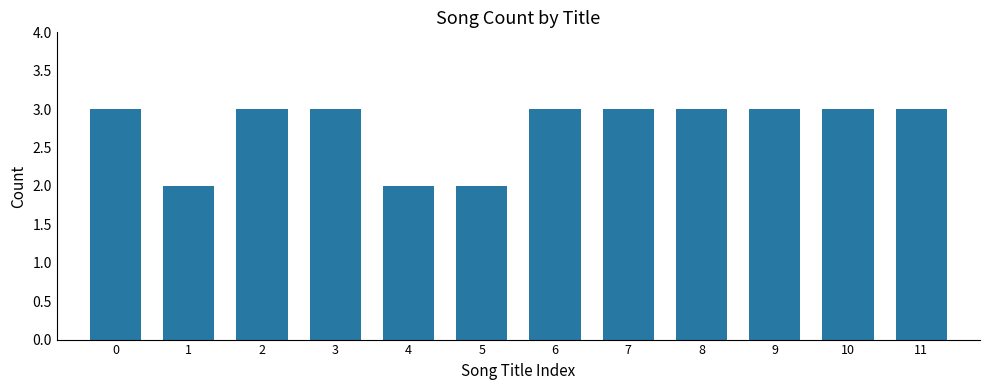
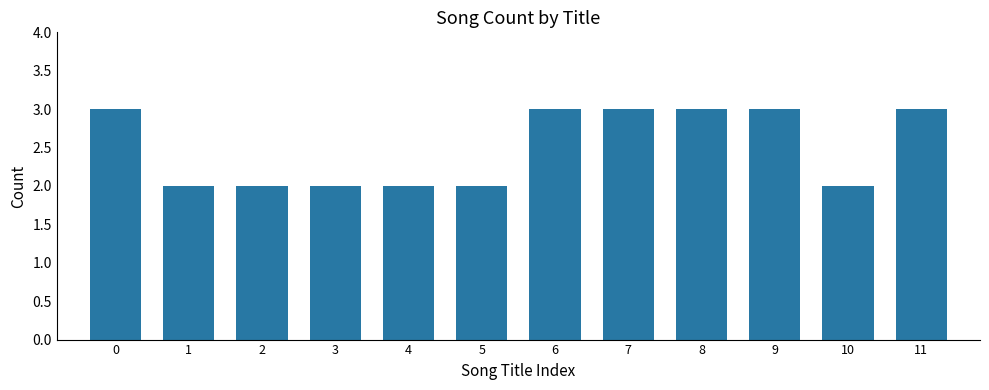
  {
    "0": 3,
    "1": 2,
-   "2": 3,
-   "3": 3,
+   "2": 2,
+   "3": 2,
    "4": 2,
    "5": 2,
    "6": 3,
    "7": 3,
    "8": 3,
    "9": 3,
-   "10": 3,
+   "10": 2,
    "11": 3
  }
